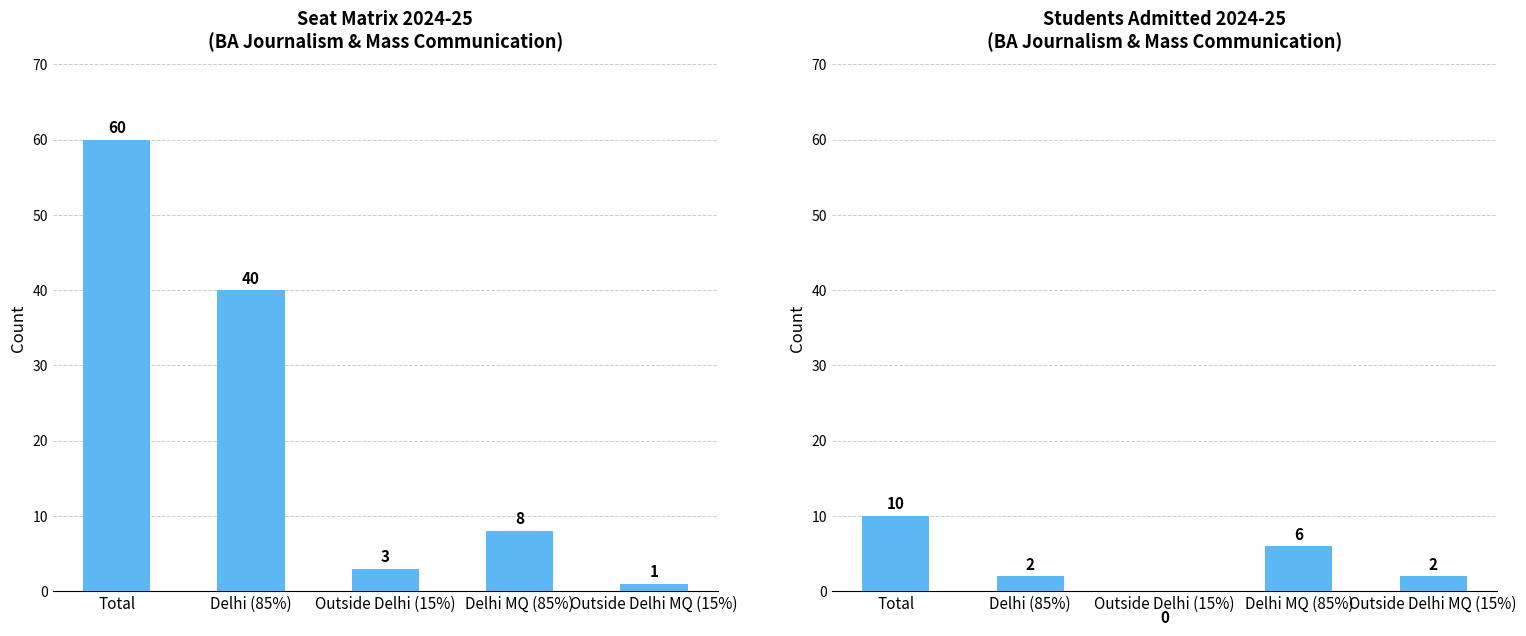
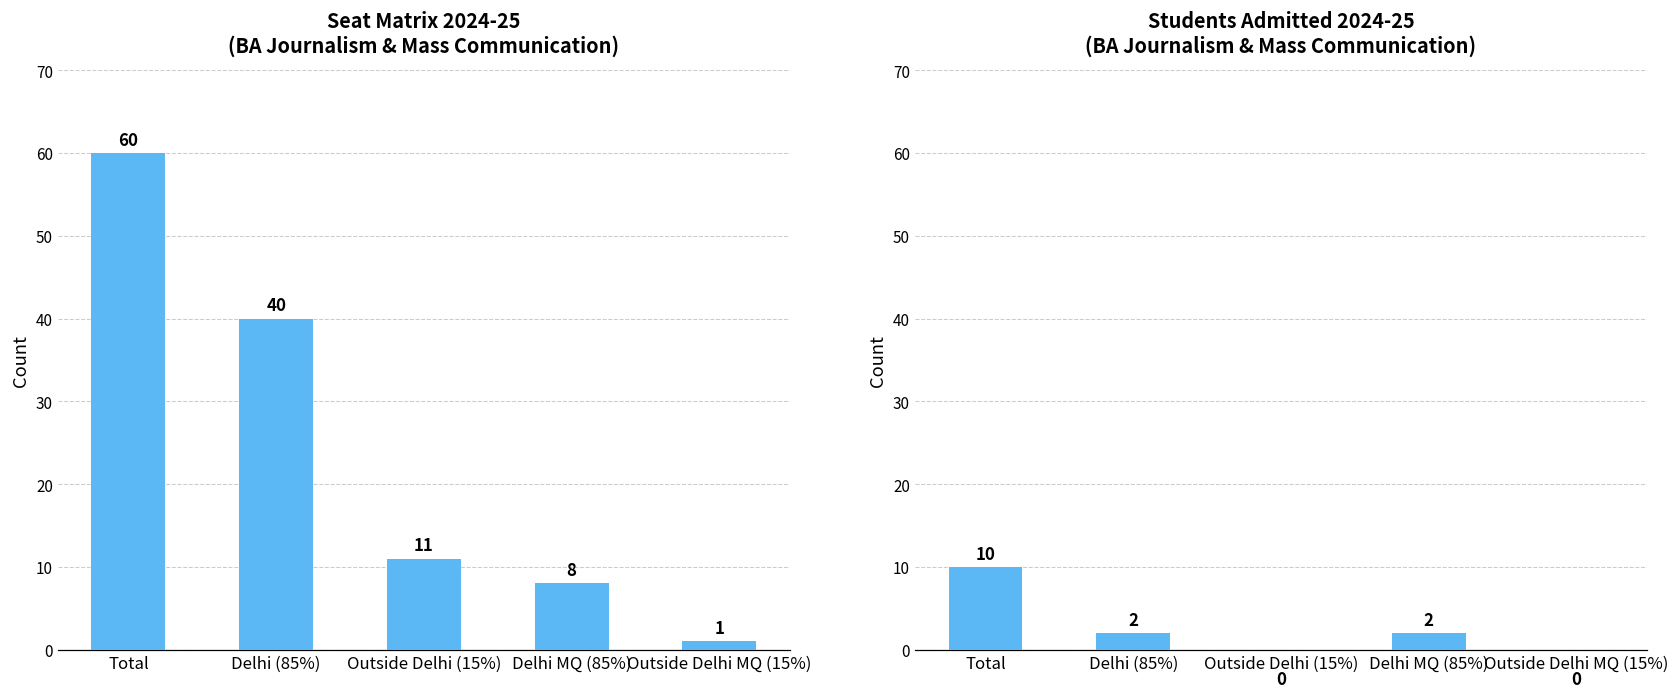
  {
    "Seat Matrix 2024-25 (BA Journalism & Mass Communication)": {
      "Total": 60,
      "Delhi (85%)": 40,
-     "Outside Delhi (15%)": 3,
+     "Outside Delhi (15%)": 11,
      "Delhi MQ (85%)": 8,
      "Outside Delhi MQ (15%)": 1
    },
    "Students Admitted 2024-25 (BA Journalism & Mass Communication)": {
      "Total": 10,
      "Delhi (85%)": 2,
      "Outside Delhi (15%)": 0,
-     "Delhi MQ (85%)": 6,
-     "Outside Delhi MQ (15%)": 2
+     "Delhi MQ (85%)": 2,
+     "Outside Delhi MQ (15%)": 0
    }
  }
